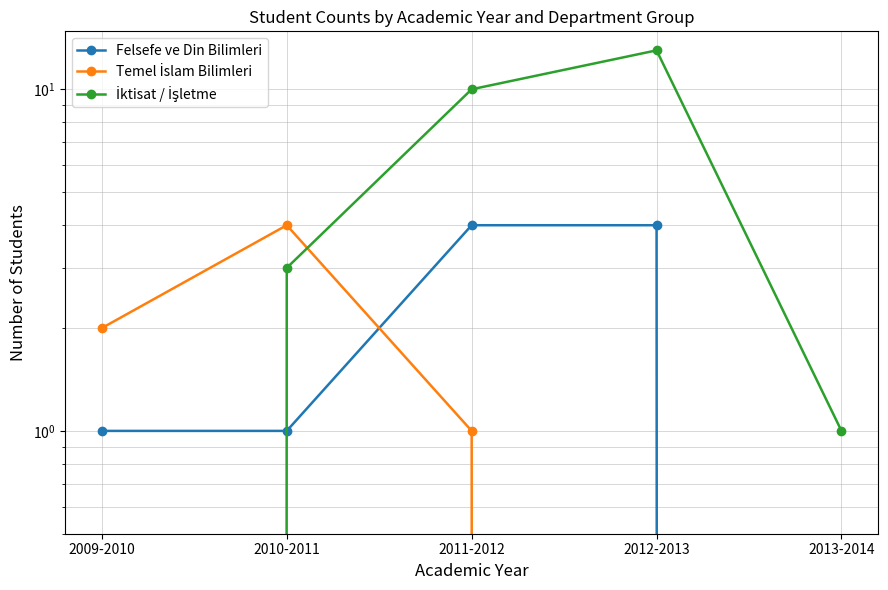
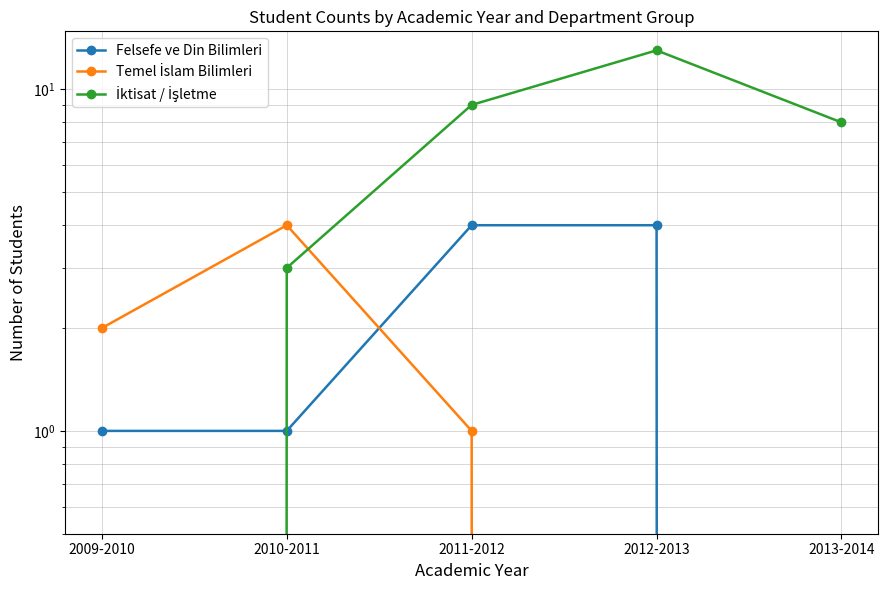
  {
    "Felsefe ve Din Bilimleri": {
      "2009-2010": 1,
      "2010-2011": 1,
      "2011-2012": 4,
      "2012-2013": 4
    },
    "Temel İslam Bilimleri": {
      "2009-2010": 2,
      "2010-2011": 4,
      "2011-2012": 1
    },
    "İktisat / İşletme": {
      "2010-2011": 3,
-     "2011-2012": 10,
+     "2011-2012": 9,
      "2012-2013": 13,
-     "2013-2014": 1
+     "2013-2014": 8
    }
  }
